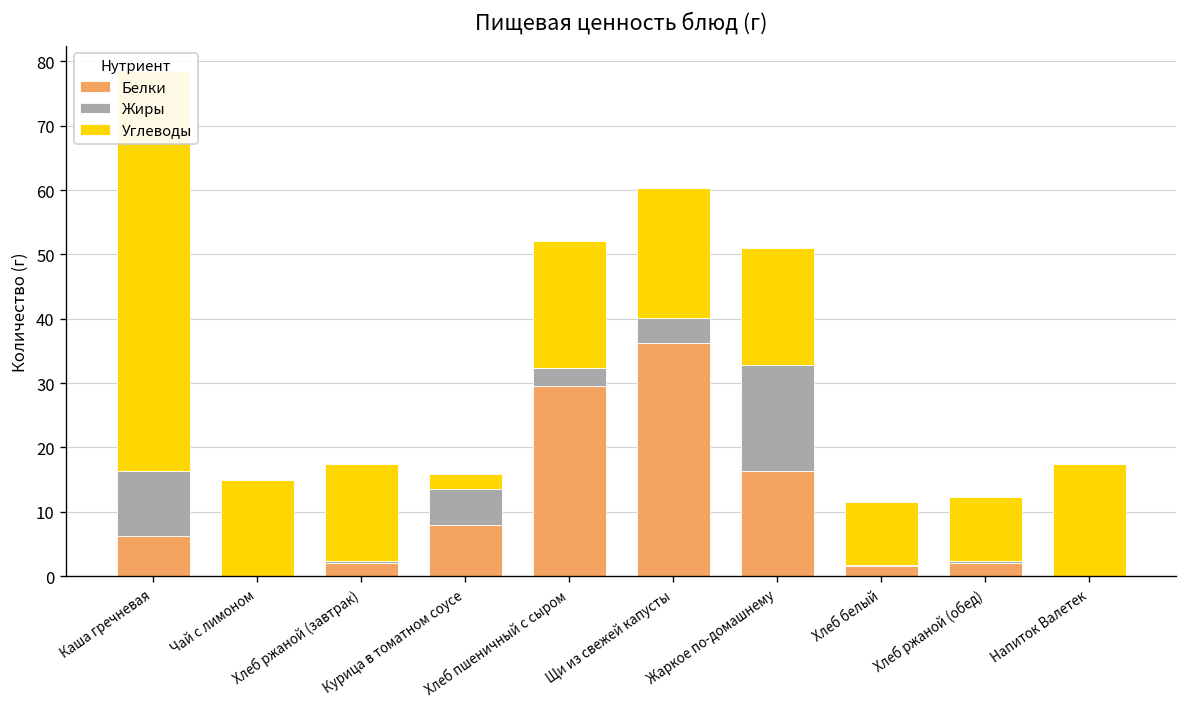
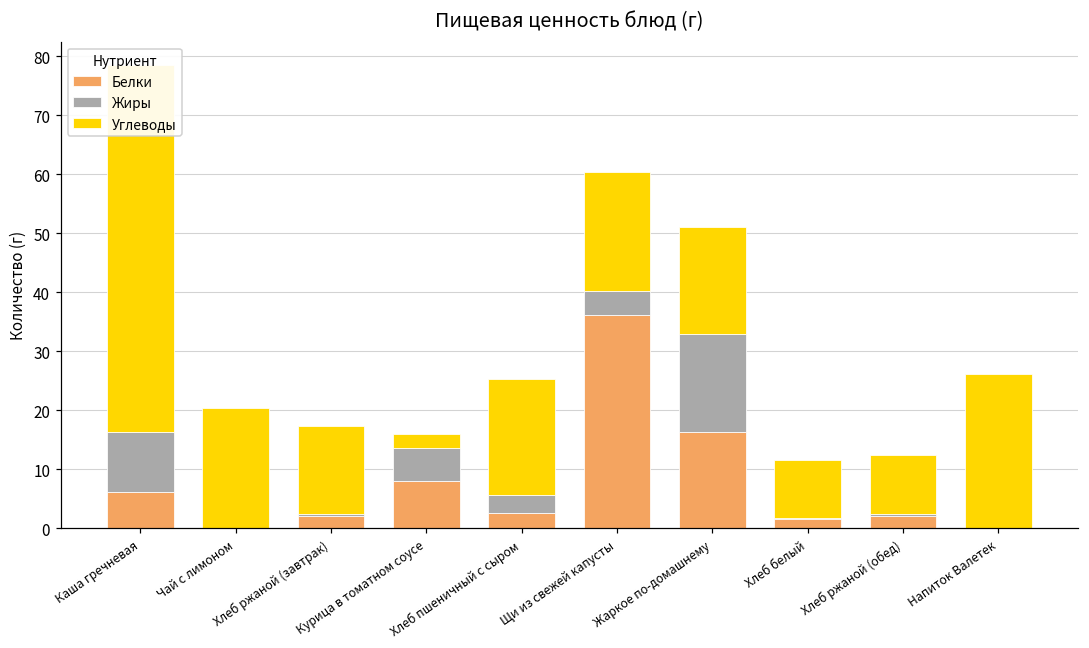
  {
    "Белки": {
      "Каша гречневая": 6,
      "Чай с лимоном": 0,
      "Хлеб ржаной (завтрак)": 2,
      "Курица в томатном соусе": 8,
-     "Хлеб пшеничный с сыром": 30,
+     "Хлеб пшеничный с сыром": 3,
      "Щи из свежей капусты": 36,
      "Жаркое по-домашнему": 16,
      "Хлеб белый": 2,
      "Хлеб ржаной (обед)": 2,
      "Напиток Валетек": 0
    },
    "Жиры": {
      "Каша гречневая": 10,
      "Чай с лимоном": 0,
      "Курица в томатном соусе": 6,
      "Хлеб пшеничный с сыром": 3,
      "Щи из свежей капусты": 4,
      "Жаркое по-домашнему": 17,
      "Напиток Валетек": 0
    },
    "Углеводы": {
-     "Чай с лимоном": 15,
+     "Чай с лимоном": 20,
      "Хлеб ржаной (завтрак)": 15,
      "Курица в томатном соусе": 2,
      "Хлеб пшеничный с сыром": 20,
      "Щи из свежей капусты": 20,
      "Жаркое по-домашнему": 18,
      "Хлеб белый": 10,
      "Хлеб ржаной (обед)": 10,
-     "Напиток Валетек": 17
+     "Напиток Валетек": 26
    }
  }
